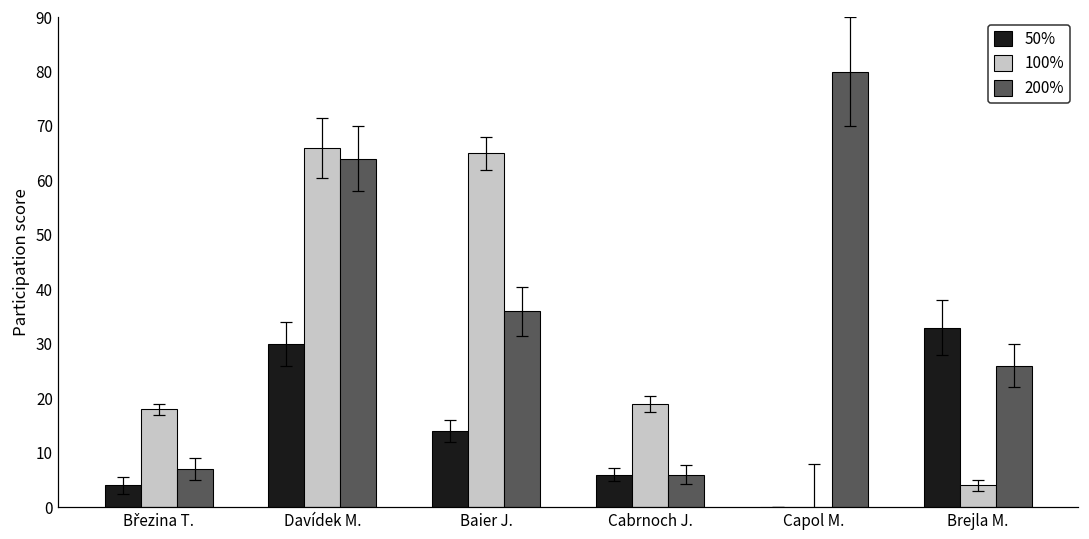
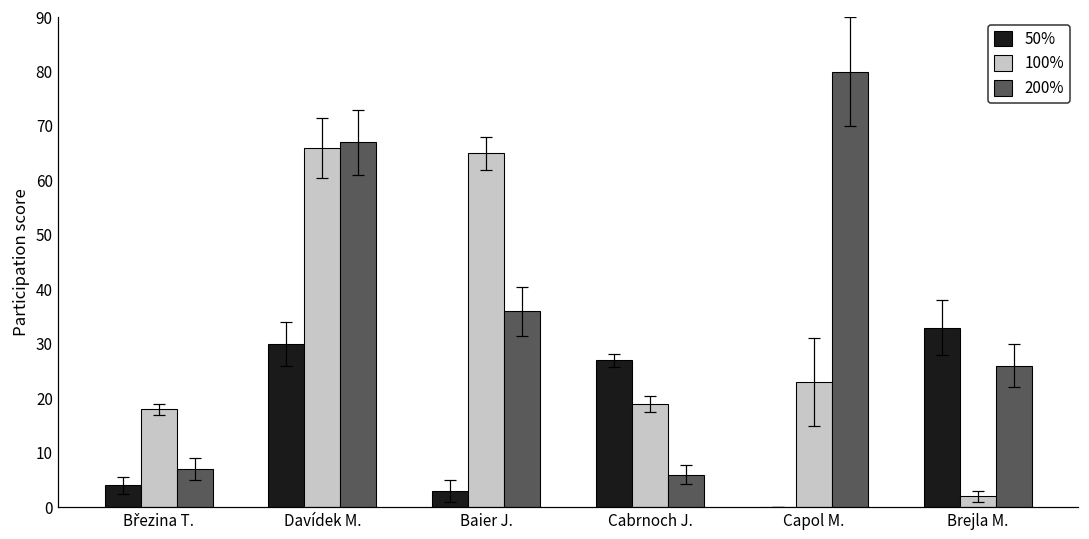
  {
    "50%": {
      "Březina T.": 4,
      "Davídek M.": 30,
-     "Baier J.": 14,
-     "Cabrnoch J.": 6,
+     "Baier J.": 3,
+     "Cabrnoch J.": 27,
      "Capol M.": 0,
      "Brejla M.": 33
    },
    "100%": {
      "Březina T.": 18,
      "Davídek M.": 66,
      "Baier J.": 65,
      "Cabrnoch J.": 19,
-     "Capol M.": 0,
-     "Brejla M.": 4
+     "Capol M.": 23,
+     "Brejla M.": 2
    },
    "200%": {
      "Březina T.": 7,
-     "Davídek M.": 64,
+     "Davídek M.": 67,
      "Baier J.": 36,
      "Cabrnoch J.": 6,
      "Capol M.": 80,
      "Brejla M.": 26
    }
  }
